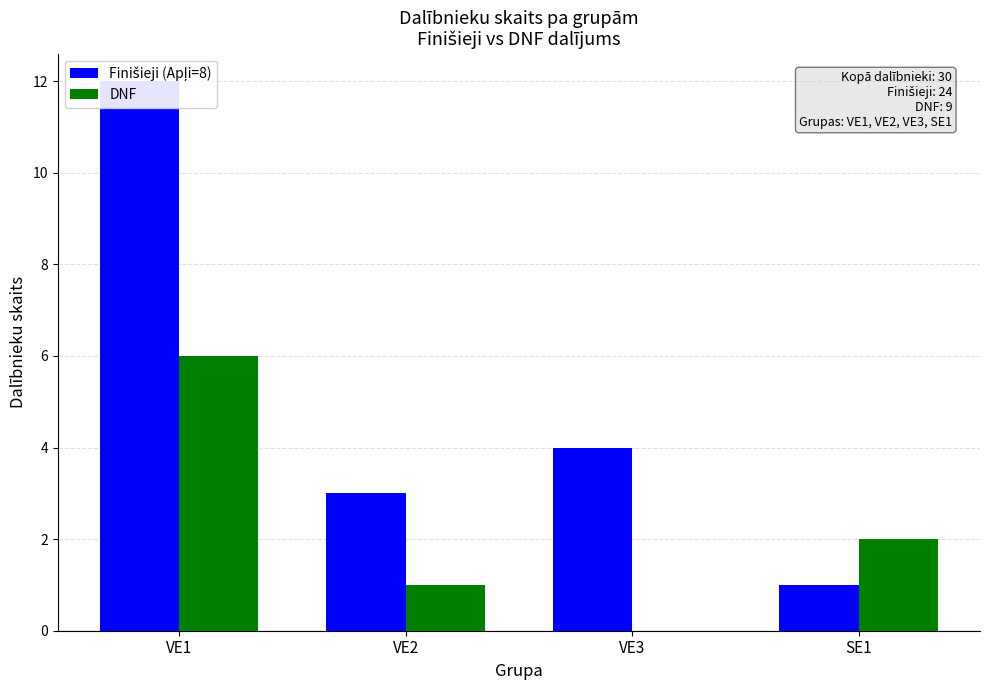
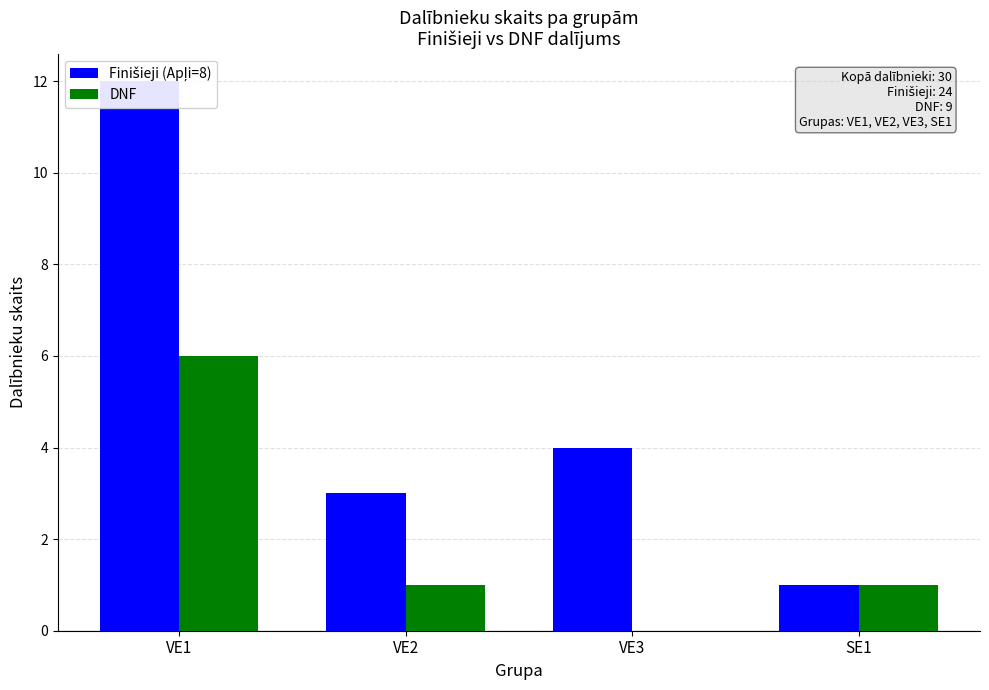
  {
    "Finišieji (Apļi=8)": {
      "VE2": 3,
      "VE3": 4,
      "SE1": 1
    },
    "DNF": {
      "VE1": 6,
      "VE2": 1,
      "VE3": 0,
-     "SE1": 2
+     "SE1": 1
    }
  }
